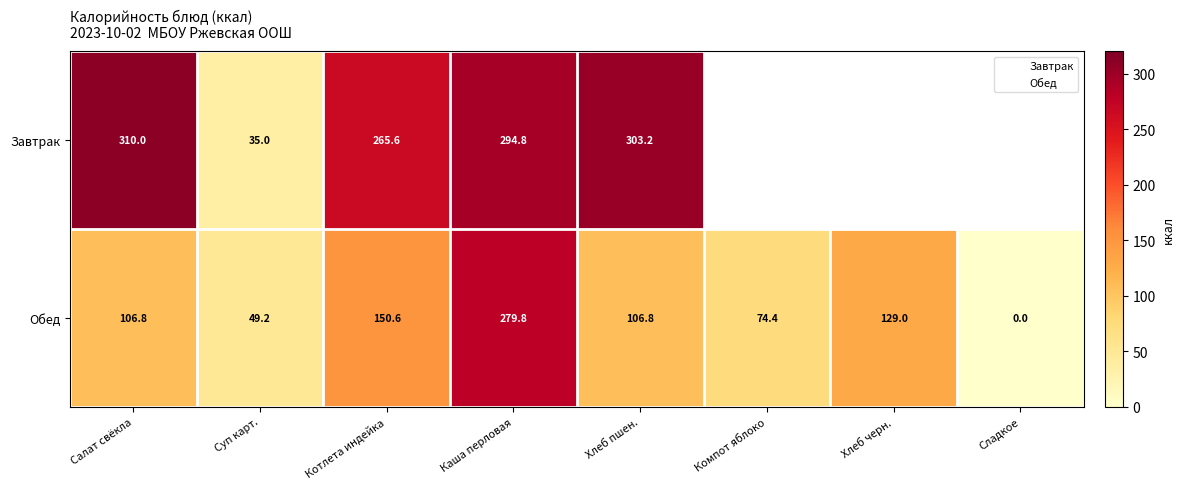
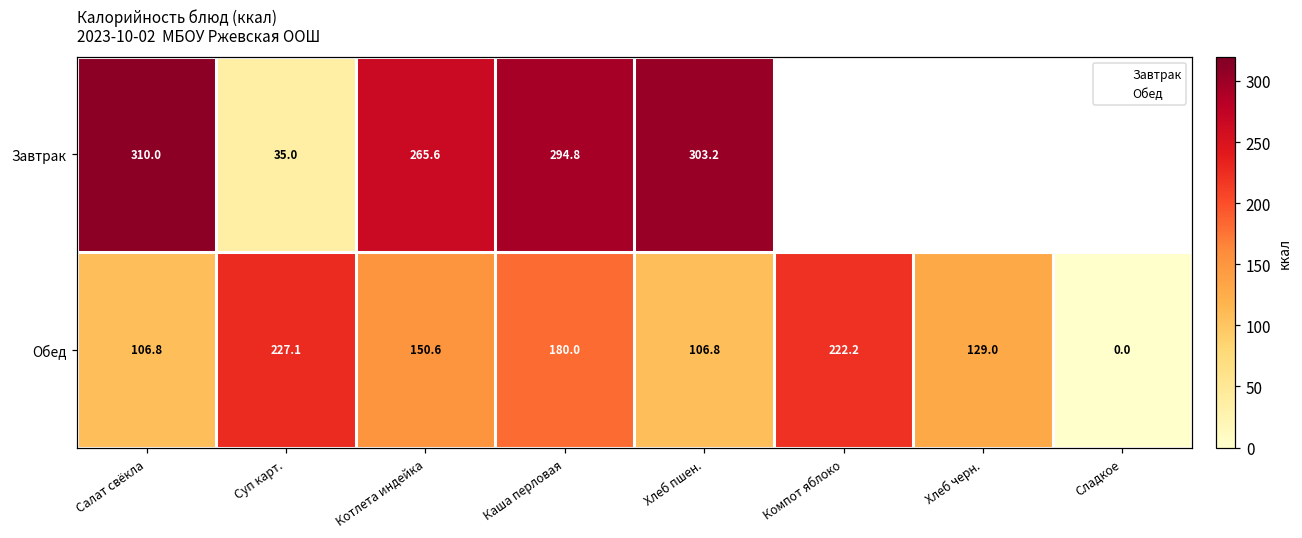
  {
    "Завтрак": {
      "Салат свёкла": 310.0,
      "Суп карт.": 35.0,
      "Котлета индейка": 265.6,
      "Каша перловая": 294.8,
      "Хлеб пшен.": 303.2
    },
    "Обед": {
      "Салат свёкла": 106.8,
-     "Суп карт.": 49.2,
+     "Суп карт.": 227.1,
      "Котлета индейка": 150.6,
-     "Каша перловая": 279.8,
+     "Каша перловая": 180.0,
      "Хлеб пшен.": 106.8,
-     "Компот яблоко": 74.4,
+     "Компот яблоко": 222.2,
      "Хлеб черн.": 129.0,
      "Сладкое": 0.0
    }
  }
